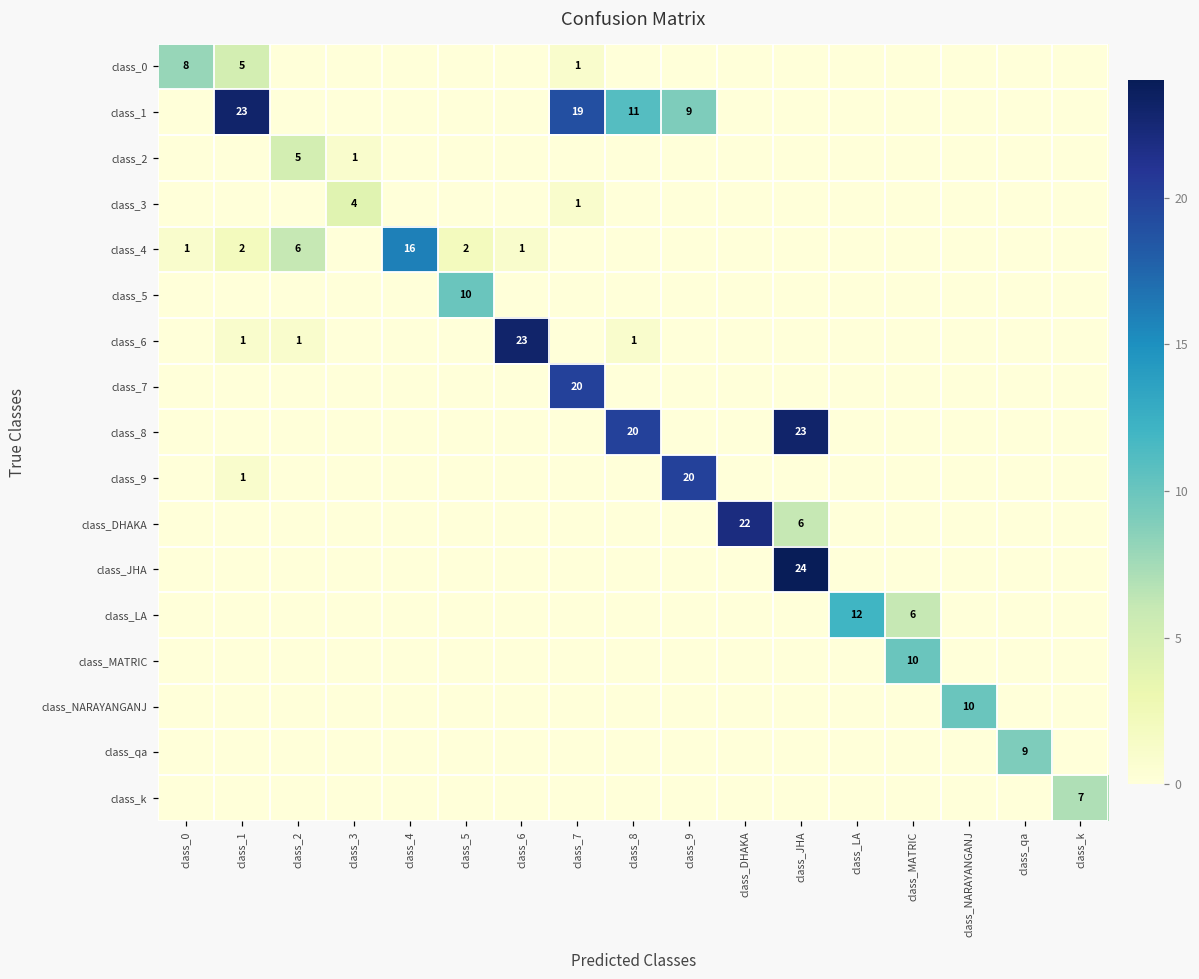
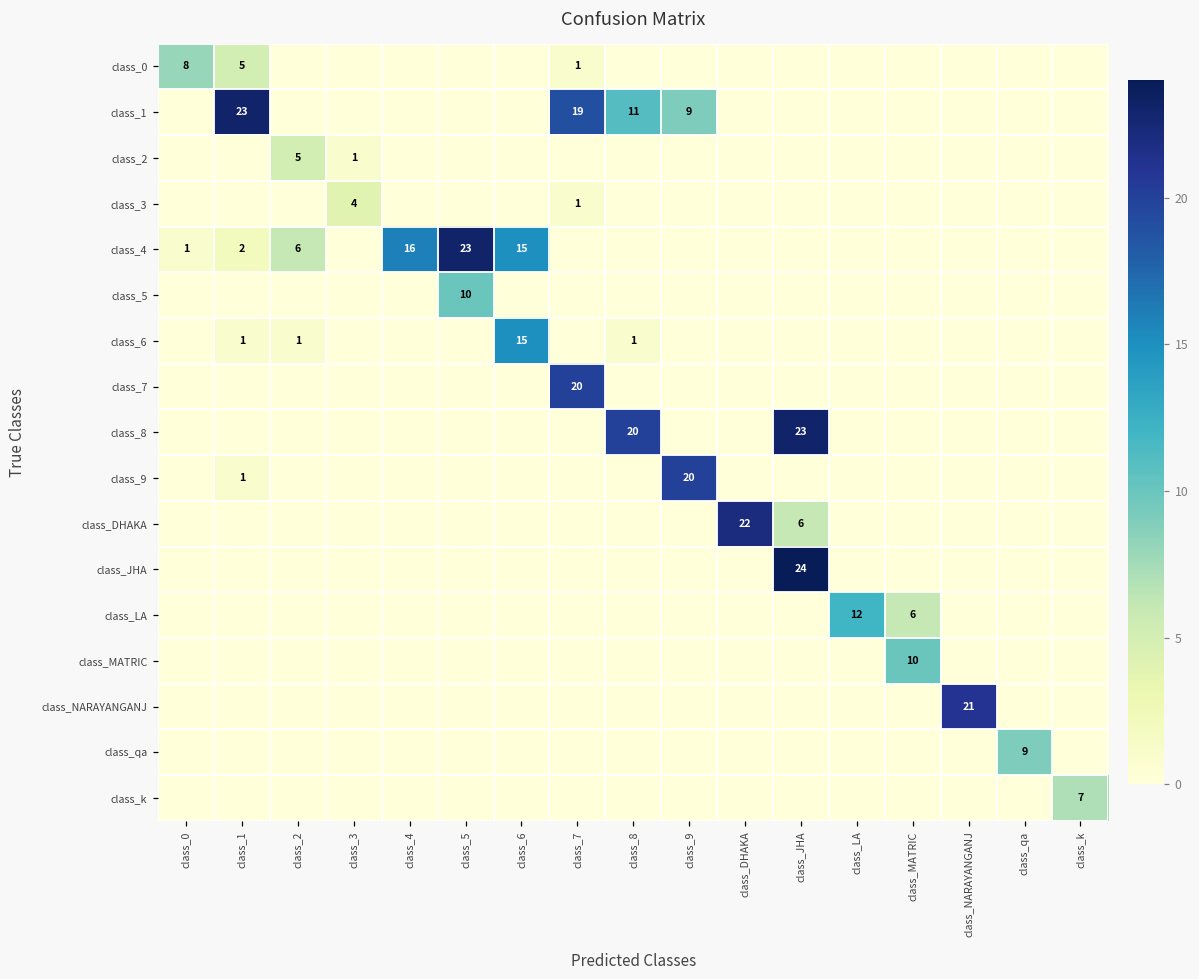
  {
    "class_0": {
      "class_0": 8,
      "class_1": 5,
      "class_7": 1
    },
    "class_1": {
      "class_1": 23,
      "class_7": 19,
      "class_8": 11,
      "class_9": 9
    },
    "class_2": {
      "class_2": 5,
      "class_3": 1
    },
    "class_3": {
      "class_3": 4,
      "class_7": 1
    },
    "class_4": {
      "class_0": 1,
      "class_1": 2,
      "class_2": 6,
      "class_4": 16,
-     "class_5": 2,
-     "class_6": 1
+     "class_5": 23,
+     "class_6": 15
    },
    "class_5": {
      "class_5": 10
    },
    "class_6": {
      "class_1": 1,
      "class_2": 1,
-     "class_6": 23,
+     "class_6": 15,
      "class_8": 1
    },
    "class_7": {
      "class_7": 20
    },
    "class_8": {
      "class_8": 20,
      "class_JHA": 23
    },
    "class_9": {
      "class_1": 1,
      "class_9": 20
    },
    "class_DHAKA": {
      "class_DHAKA": 22,
      "class_JHA": 6
    },
    "class_JHA": {
      "class_JHA": 24
    },
    "class_LA": {
      "class_LA": 12,
      "class_MATRIC": 6
    },
    "class_MATRIC": {
      "class_MATRIC": 10
    },
    "class_NARAYANGANJ": {
-     "class_NARAYANGANJ": 10
+     "class_NARAYANGANJ": 21
    },
    "class_qa": {
      "class_qa": 9
    },
    "class_k": {
      "class_k": 7
    }
  }
